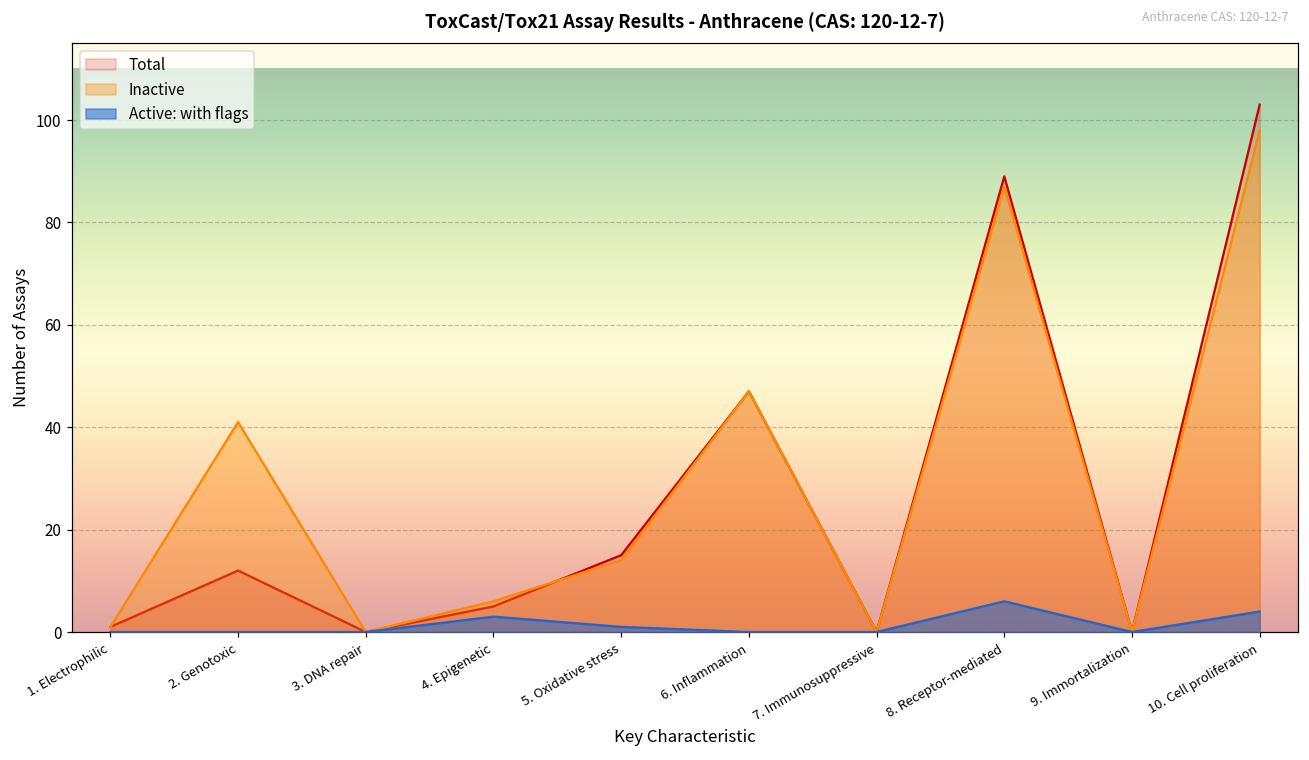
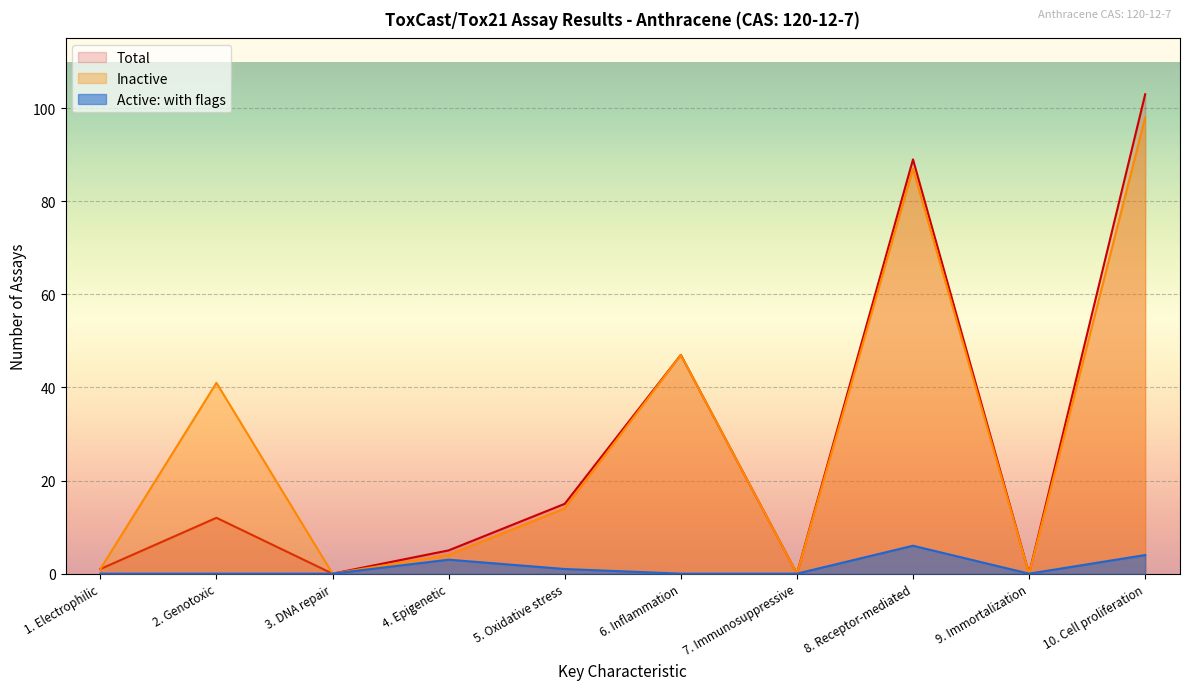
  {
    "Total": {
      "2. Genotoxic": 12,
      "4. Epigenetic": 5,
      "5. Oxidative stress": 15,
      "8. Receptor-mediated": 89,
      "10. Cell proliferation": 103
    },
    "Inactive": {
      "2. Genotoxic": 41,
-     "4. Epigenetic": 6,
+     "4. Epigenetic": 4,
      "5. Oxidative stress": 14,
      "8. Receptor-mediated": 87,
      "10. Cell proliferation": 98
    },
    "Active: with flags": {
      "1. Electrophilic": 0,
      "2. Genotoxic": 0,
      "4. Epigenetic": 3,
      "5. Oxidative stress": 1,
      "6. Inflammation": 0,
      "8. Receptor-mediated": 6,
      "10. Cell proliferation": 4
    }
  }
